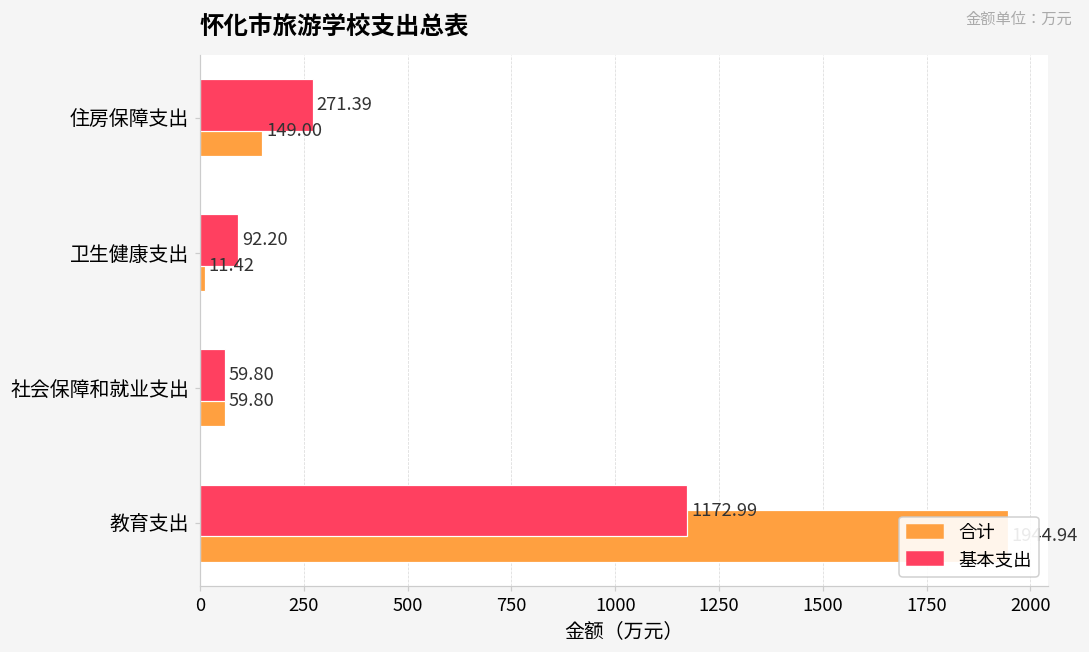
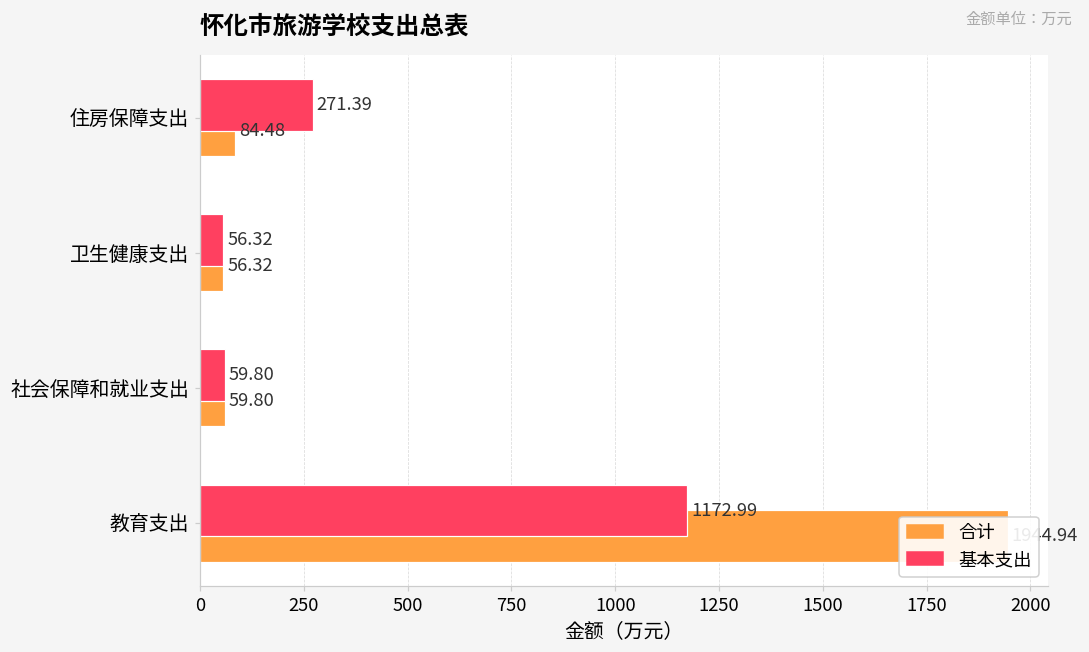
  {
    "合计": {
-     "住房保障支出": 149.00,
-     "卫生健康支出": 11.42,
+     "住房保障支出": 84.48,
+     "卫生健康支出": 56.32,
      "社会保障和就业支出": 59.80
    },
    "基本支出": {
      "住房保障支出": 271.39,
-     "卫生健康支出": 92.20,
+     "卫生健康支出": 56.32,
      "社会保障和就业支出": 59.80,
      "教育支出": 1172.99
    }
  }
